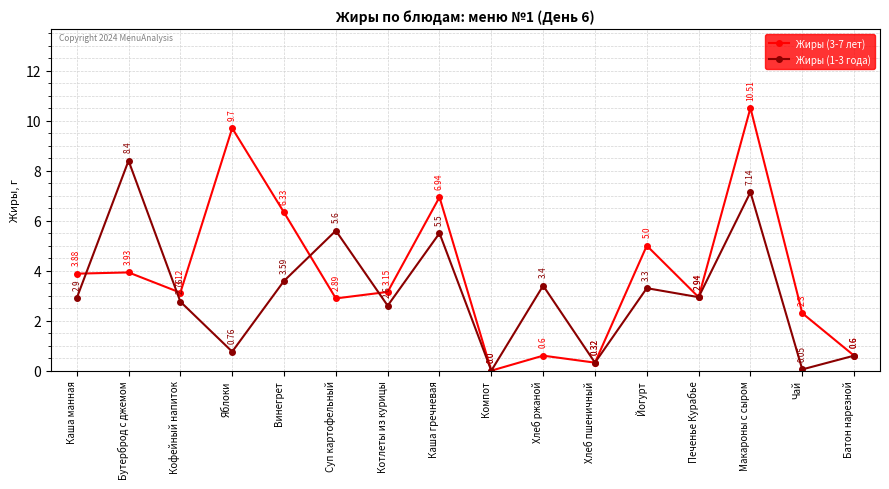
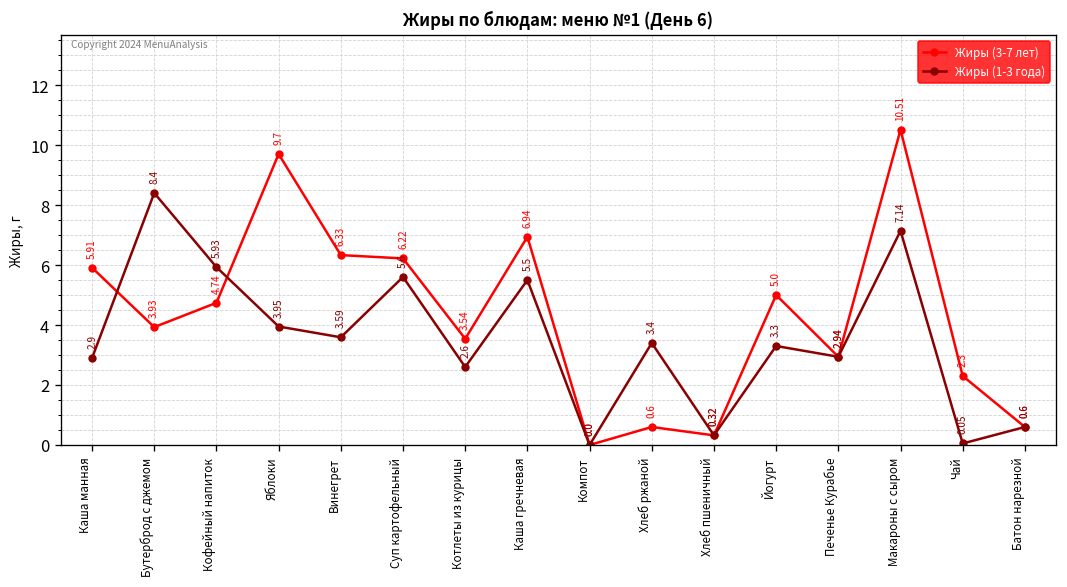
  {
    "Жиры (3-7 лет)": {
-     "Каша манная": 3.88,
+     "Каша манная": 5.91,
      "Бутерброд с джемом": 3.93,
-     "Кофейный напиток": 3.12,
+     "Кофейный напиток": 4.74,
      "Яблоки": 9.7,
      "Винегрет": 6.33,
-     "Суп картофельный": 2.89,
-     "Котлеты из курицы": 3.15,
+     "Суп картофельный": 6.22,
+     "Котлеты из курицы": 3.54,
      "Каша гречневая": 6.94,
      "Хлеб ржаной": 0.6,
      "Йогурт": 5.0,
      "Макароны с сыром": 10.51,
      "Чай": 2.3
    },
    "Жиры (1-3 года)": {
      "Каша манная": 2.9,
      "Бутерброд с джемом": 8.4,
-     "Кофейный напиток": 2.76,
-     "Яблоки": 0.76,
+     "Кофейный напиток": 5.93,
+     "Яблоки": 3.95,
      "Винегрет": 3.59,
      "Суп картофельный": 5.6,
      "Каша гречневая": 5.5,
      "Хлеб ржаной": 3.4,
      "Йогурт": 3.3,
      "Макароны с сыром": 7.14,
      "Чай": 0.05
    }
  }
